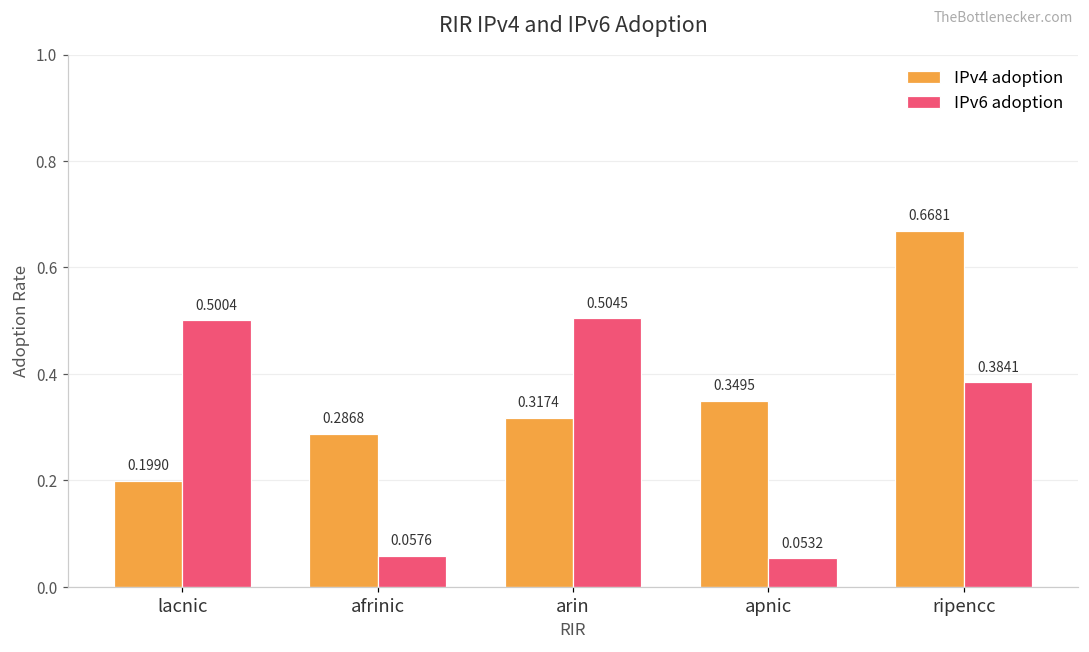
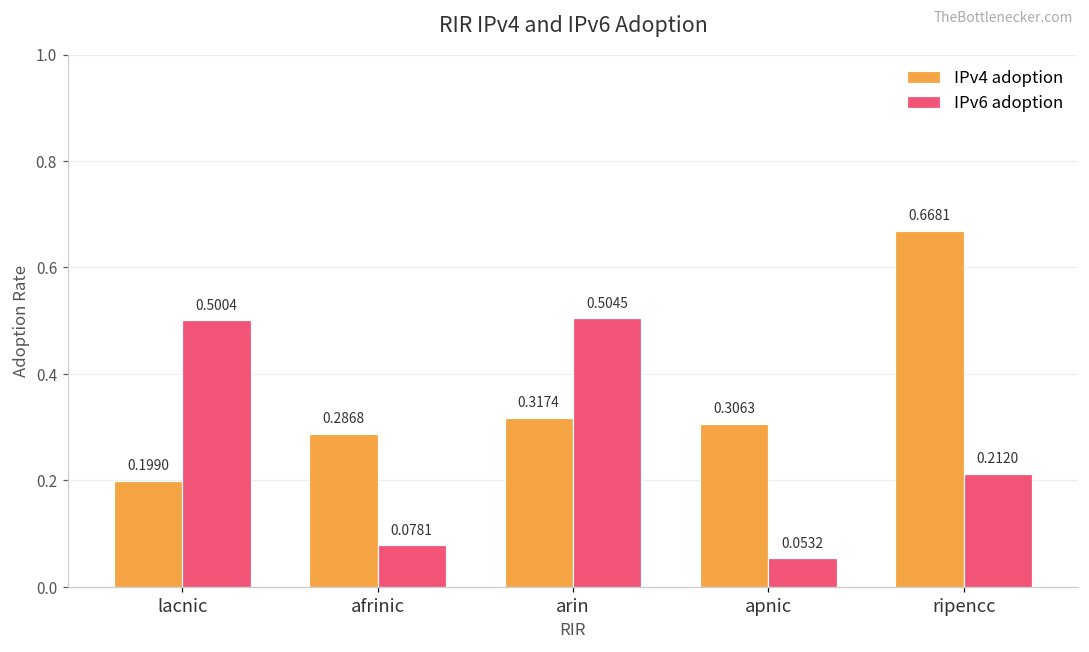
  {
    "IPv4 adoption": {
      "lacnic": 0.1990,
      "afrinic": 0.2868,
      "arin": 0.3174,
-     "apnic": 0.3495,
+     "apnic": 0.3063,
      "ripencc": 0.6681
    },
    "IPv6 adoption": {
      "lacnic": 0.5004,
-     "afrinic": 0.0576,
+     "afrinic": 0.0781,
      "arin": 0.5045,
      "apnic": 0.0532,
-     "ripencc": 0.3841
+     "ripencc": 0.2120
    }
  }
